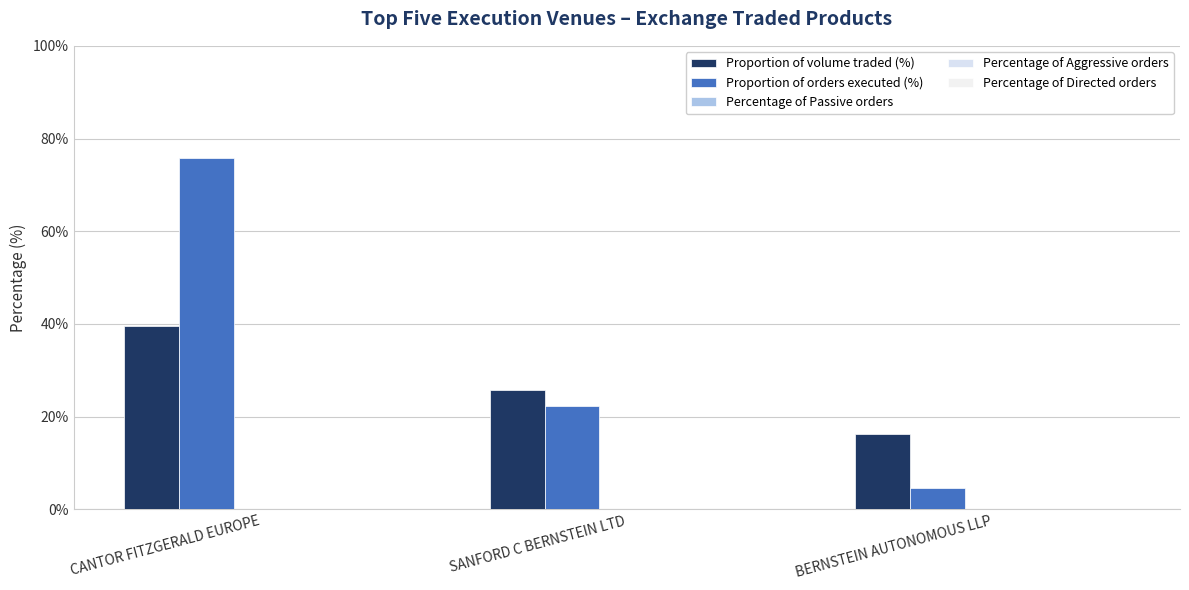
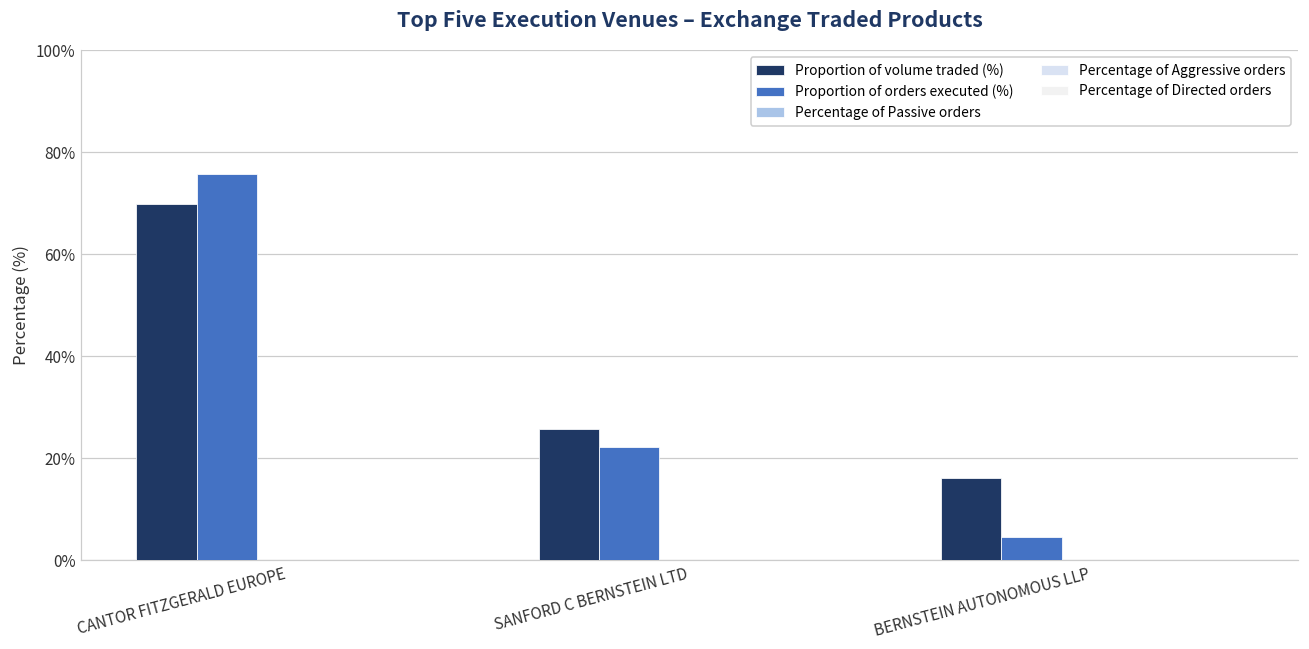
  {
    "Proportion of volume traded (%)": {
-     "CANTOR FITZGERALD EUROPE": "39%",
+     "CANTOR FITZGERALD EUROPE": "70%",
      "SANFORD C BERNSTEIN LTD": "26%",
      "BERNSTEIN AUTONOMOUS LLP": "16%"
    },
    "Proportion of orders executed (%)": {
      "CANTOR FITZGERALD EUROPE": "76%",
      "SANFORD C BERNSTEIN LTD": "22%",
      "BERNSTEIN AUTONOMOUS LLP": "5%"
    }
  }
